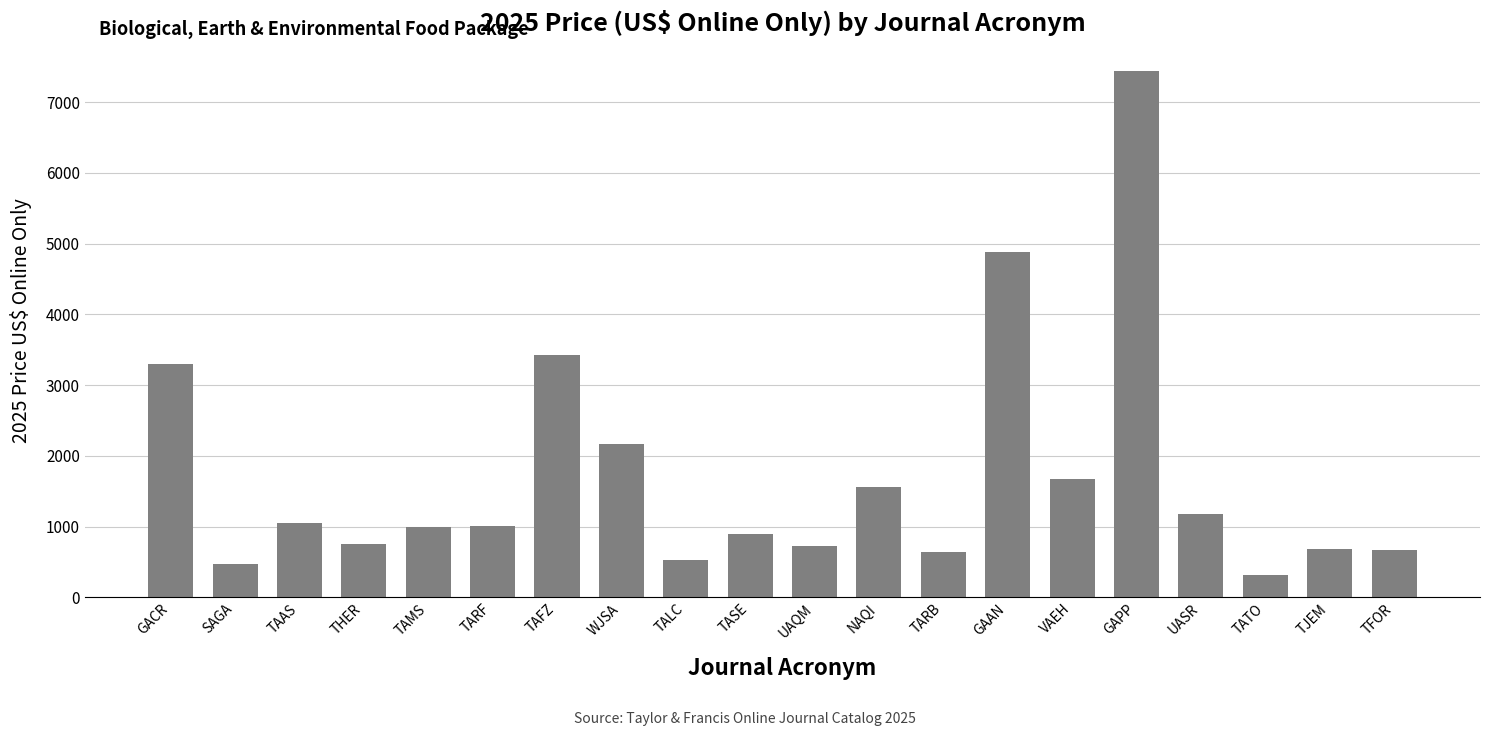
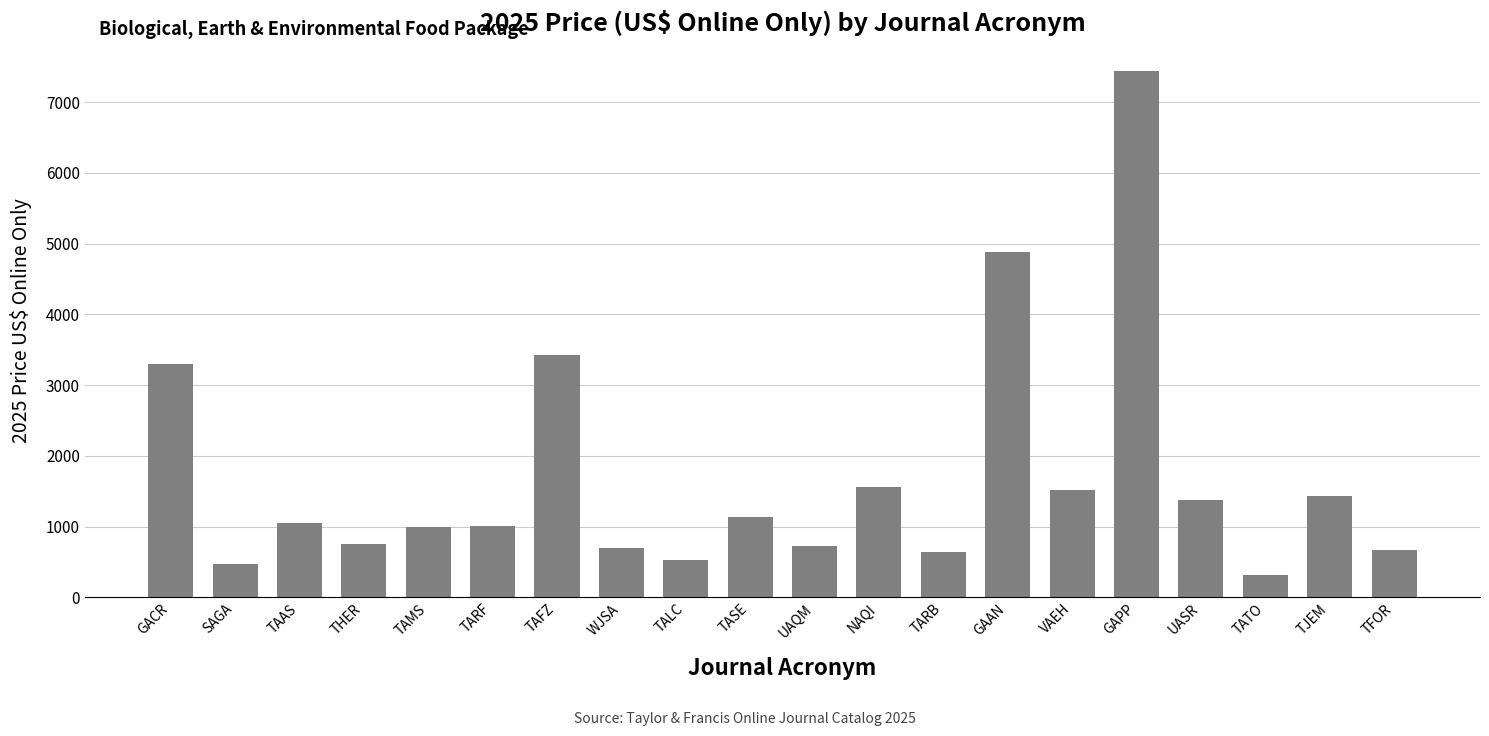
  {
    "GACR": 3300,
    "SAGA": 500,
    "TAAS": 1100,
    "THER": 800,
    "TAMS": 1000,
    "TARF": 1000,
    "TAFZ": 3400,
-   "WJSA": 2200,
+   "WJSA": 700,
    "TALC": 500,
-   "TASE": 900,
+   "TASE": 1100,
    "UAQM": 700,
    "NAQI": 1600,
    "TARB": 600,
    "GAAN": 4900,
-   "VAEH": 1700,
+   "VAEH": 1500,
    "GAPP": 7400,
-   "UASR": 1200,
+   "UASR": 1400,
    "TATO": 300,
-   "TJEM": 700,
+   "TJEM": 1400,
    "TFOR": 700
  }
